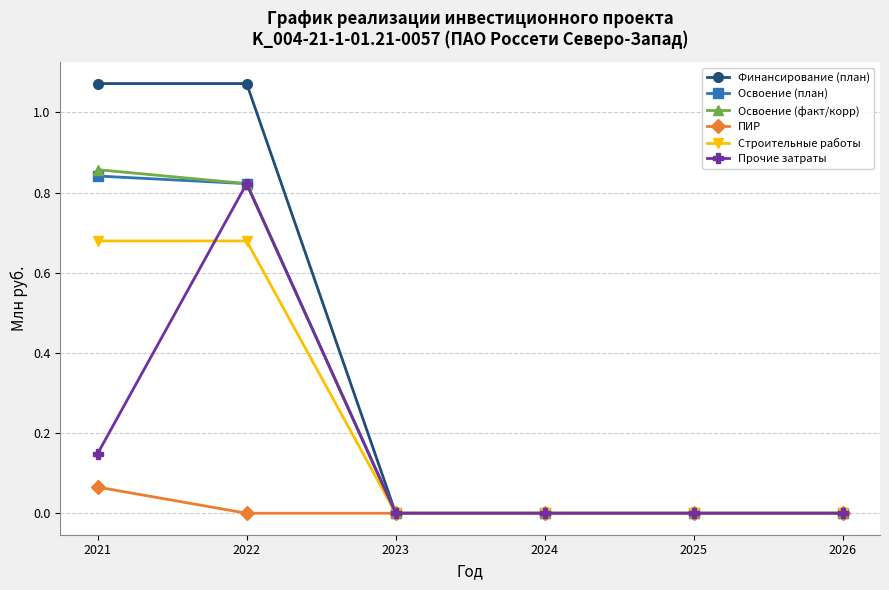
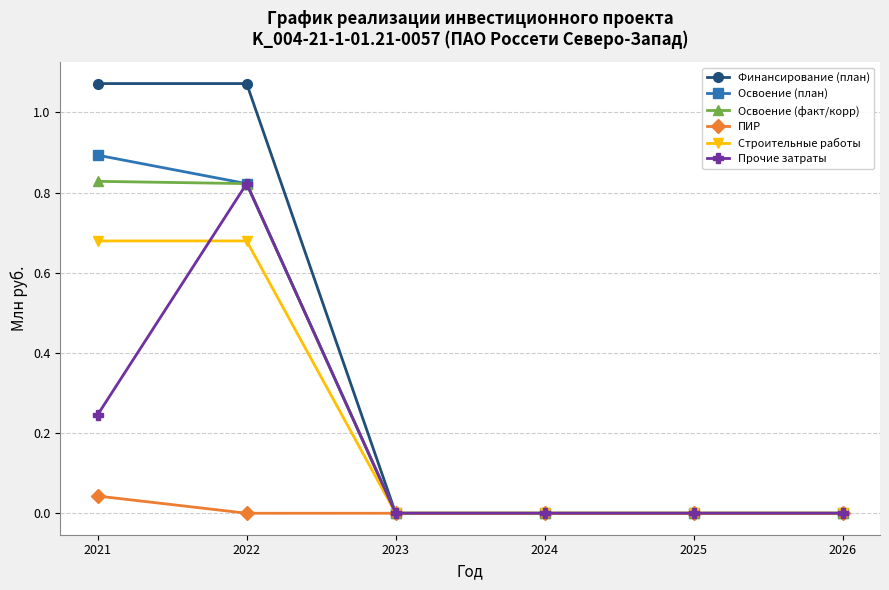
  {
    "Финансирование (план)": {
      "2021": 1.07,
      "2022": 1.07
    },
    "Освоение (план)": {
-     "2021": 0.84
+     "2021": 0.89
    },
    "Освоение (факт/корр)": {
-     "2021": 0.86
+     "2021": 0.83
    },
    "ПИР": {
-     "2021": 0.07,
+     "2021": 0.04,
      "2022": 0.00
    },
    "Строительные работы": {
      "2021": 0.68,
      "2022": 0.68
    },
    "Прочие затраты": {
-     "2021": 0.15
+     "2021": 0.25
    }
  }
